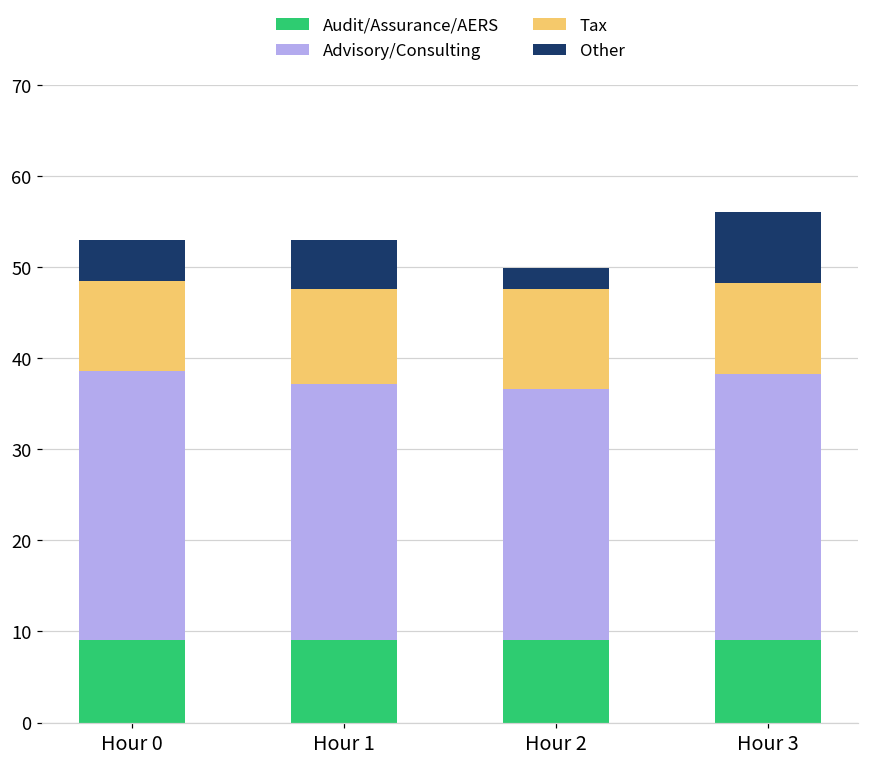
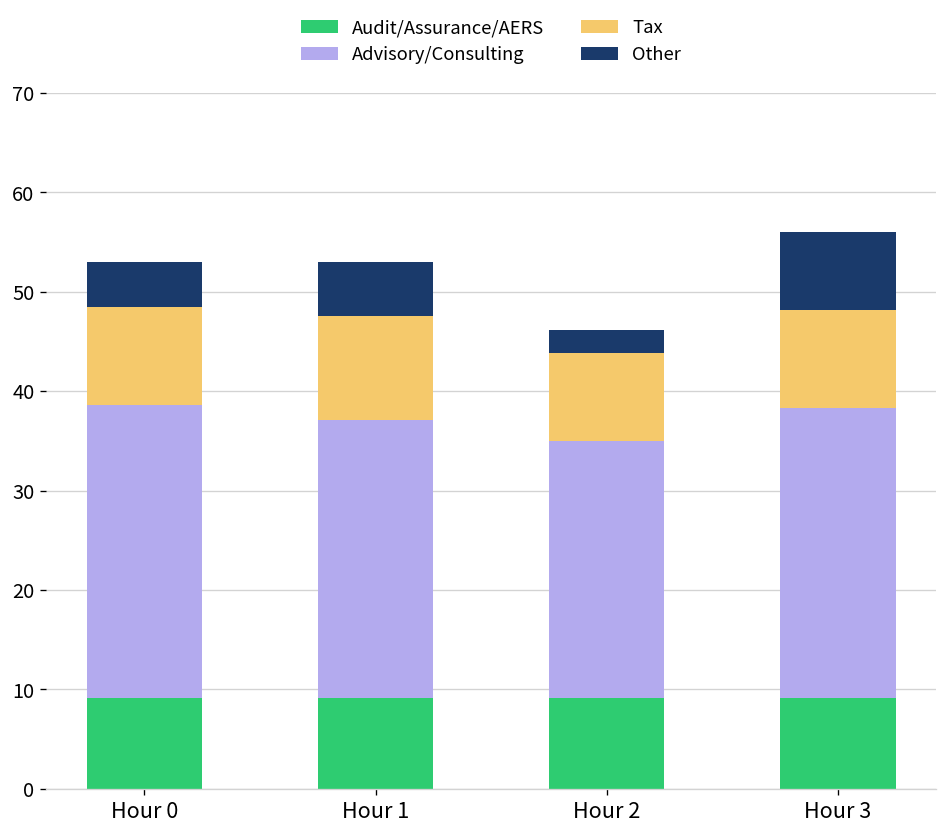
  {
    "Audit/Assurance/AERS": {
      "Hour 0": 9,
      "Hour 1": 9,
      "Hour 2": 9,
      "Hour 3": 9
    },
    "Advisory/Consulting": {
      "Hour 0": 30,
      "Hour 1": 28,
-     "Hour 2": 28,
+     "Hour 2": 26,
      "Hour 3": 29
    },
    "Tax": {
      "Hour 0": 10,
      "Hour 1": 11,
-     "Hour 2": 11,
+     "Hour 2": 9,
      "Hour 3": 10
    },
    "Other": {
      "Hour 0": 5,
      "Hour 1": 5,
      "Hour 2": 2,
      "Hour 3": 8
    }
  }
